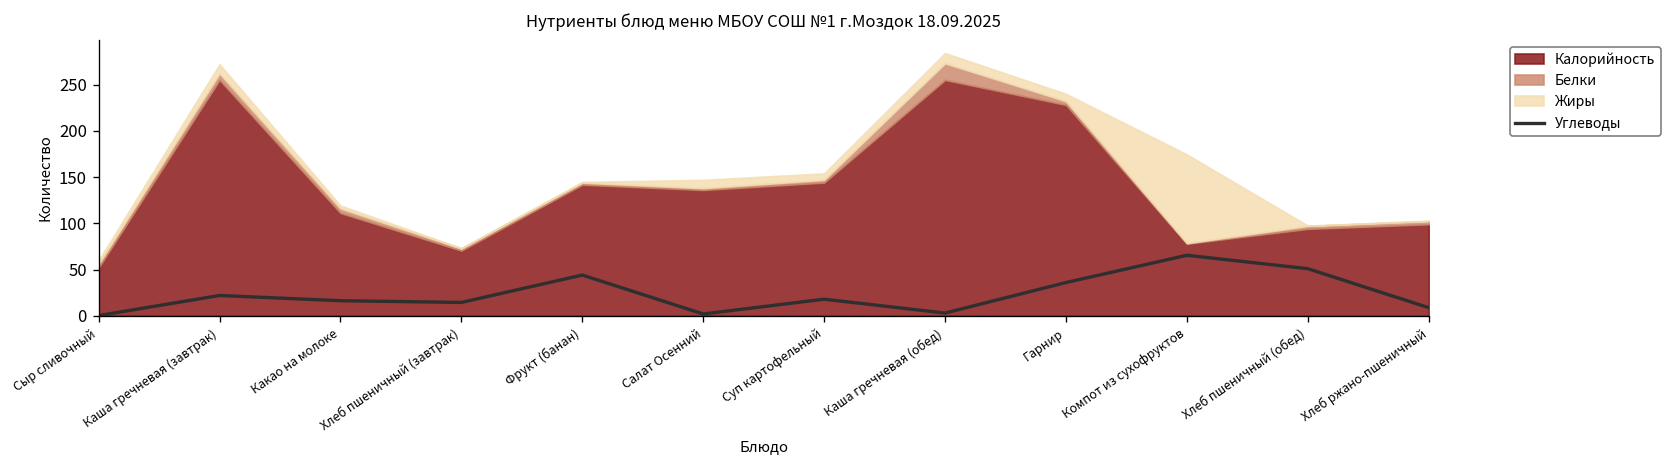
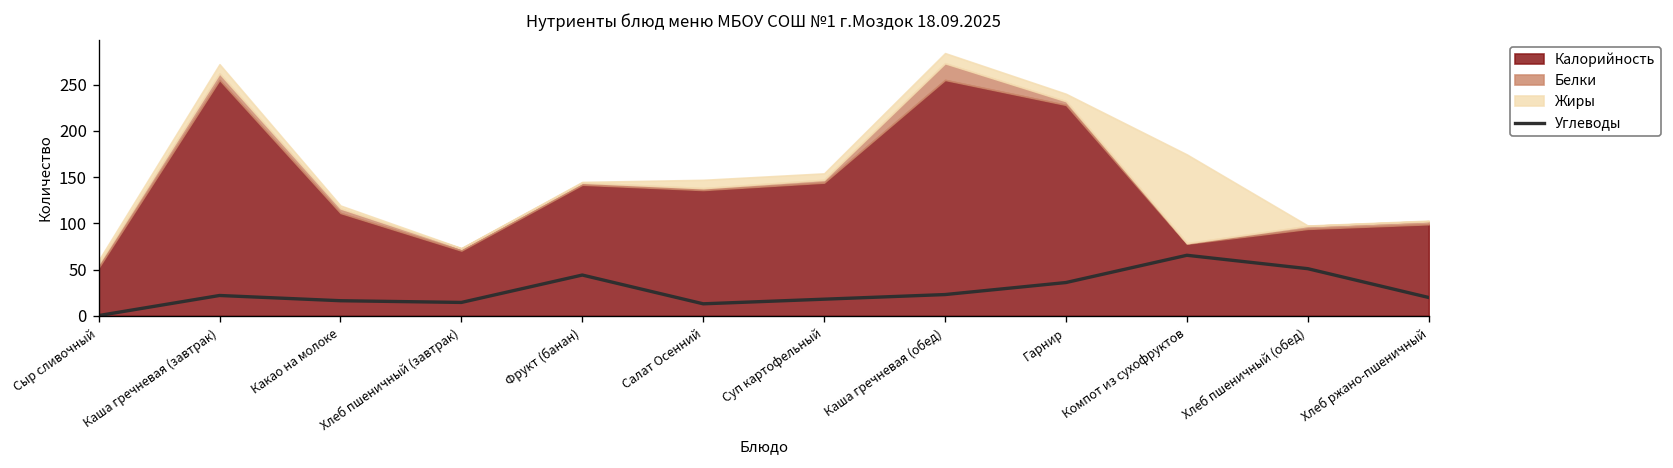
  {
    "Углеводы": {
      "Сыр сливочный": 0,
      "Каша гречневая (завтрак)": 20,
      "Какао на молоке": 20,
      "Хлеб пшеничный (завтрак)": 10,
      "Фрукт (банан)": 40,
-     "Салат Осенний": 0,
+     "Салат Осенний": 10,
      "Суп картофельный": 20,
-     "Каша гречневая (обед)": 0,
+     "Каша гречневая (обед)": 20,
      "Гарнир": 40,
      "Компот из сухофруктов": 70,
      "Хлеб пшеничный (обед)": 50,
-     "Хлеб ржано-пшеничный": 10
+     "Хлеб ржано-пшеничный": 20
    },
    "Калорийность": {
      "Сыр сливочный": 50,
      "Каша гречневая (завтрак)": 260,
      "Какао на молоке": 110,
      "Каша гречневая (обед)": 260,
      "Гарнир": 230,
      "Хлеб ржано-пшеничный": 100
    },
    "Белки": {
      "Сыр сливочный": 0,
      "Каша гречневая (завтрак)": 10,
      "Каша гречневая (обед)": 20,
      "Гарнир": 0
    },
    "Жиры": {
      "Сыр сливочный": 0,
      "Каша гречневая (завтрак)": 10,
      "Салат Осенний": 10,
      "Суп картофельный": 10,
      "Каша гречневая (обед)": 10,
      "Гарнир": 10,
      "Компот из сухофруктов": 100
    }
  }
